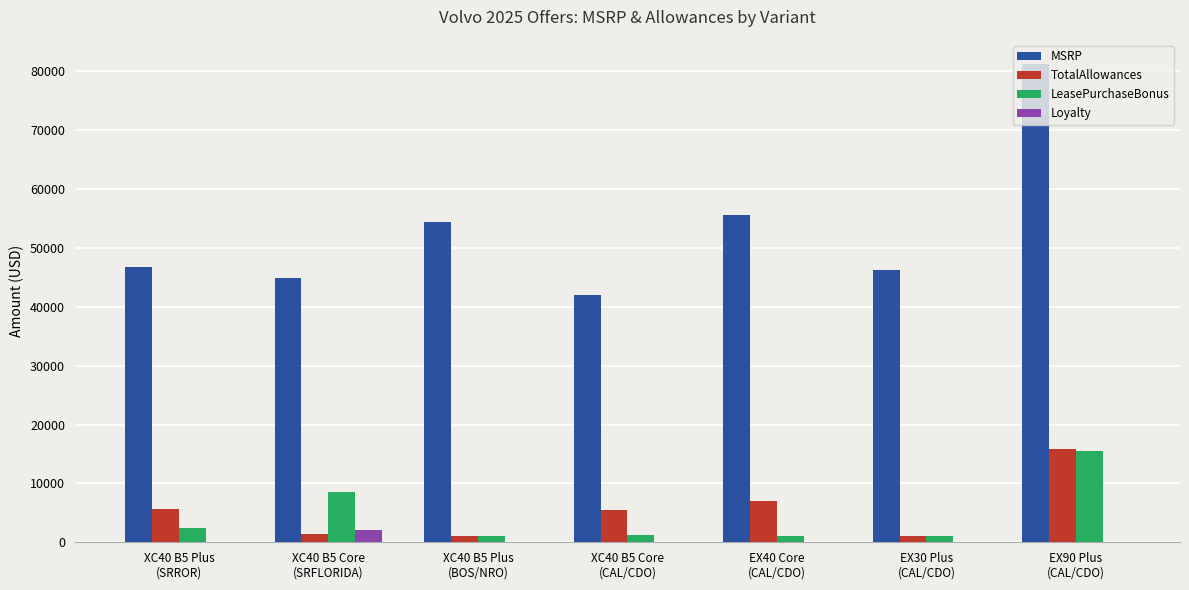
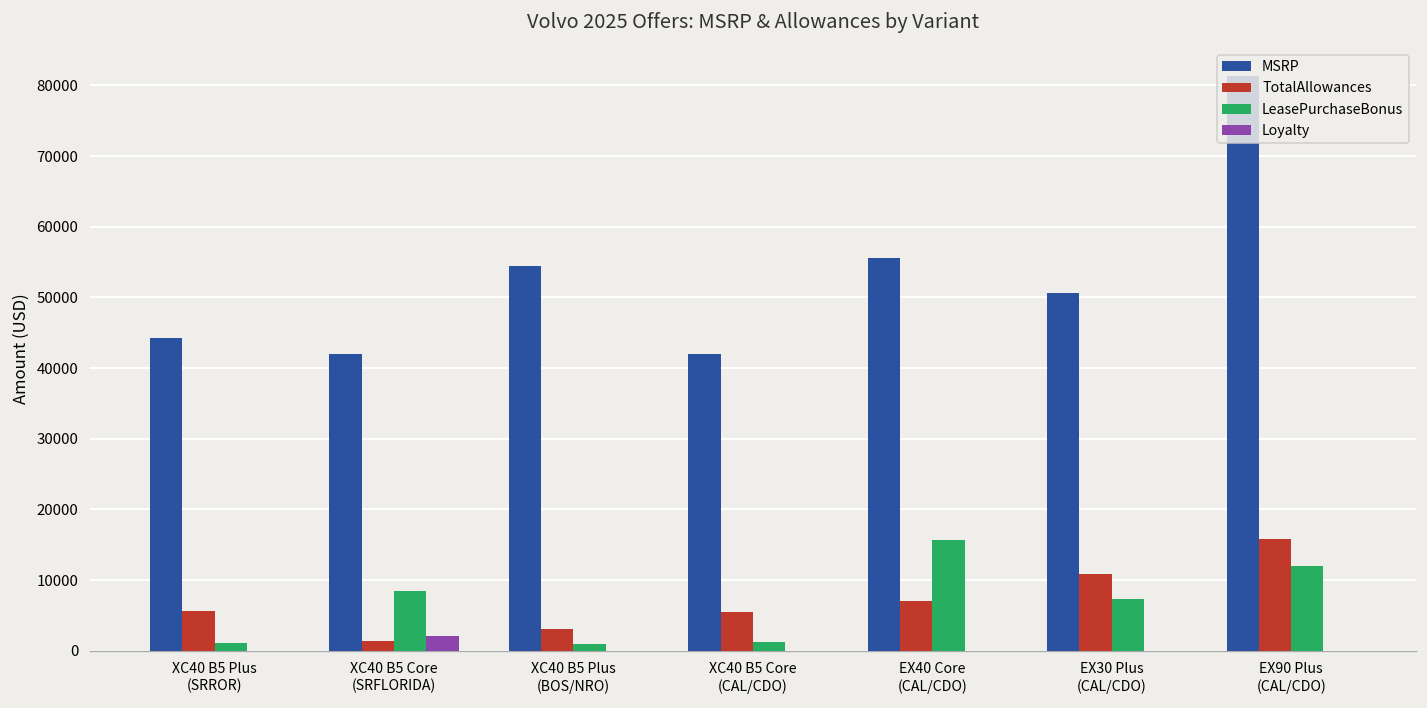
  {
    "MSRP": {
-     "XC40 B5 Plus (SRROR)": 47000,
-     "XC40 B5 Core (SRFLORIDA)": 45000,
+     "XC40 B5 Plus (SRROR)": 44000,
+     "XC40 B5 Core (SRFLORIDA)": 42000,
      "XC40 B5 Plus (BOS/NRO)": 54000,
      "XC40 B5 Core (CAL/CDO)": 42000,
      "EX40 Core (CAL/CDO)": 56000,
-     "EX30 Plus (CAL/CDO)": 46000
+     "EX30 Plus (CAL/CDO)": 51000
    },
    "TotalAllowances": {
      "XC40 B5 Plus (SRROR)": 6000,
      "XC40 B5 Core (SRFLORIDA)": 1000,
-     "XC40 B5 Plus (BOS/NRO)": 1000,
+     "XC40 B5 Plus (BOS/NRO)": 3000,
      "XC40 B5 Core (CAL/CDO)": 5000,
      "EX40 Core (CAL/CDO)": 7000,
-     "EX30 Plus (CAL/CDO)": 1000,
+     "EX30 Plus (CAL/CDO)": 11000,
      "EX90 Plus (CAL/CDO)": 16000
    },
    "LeasePurchaseBonus": {
-     "XC40 B5 Plus (SRROR)": 3000,
+     "XC40 B5 Plus (SRROR)": 1000,
      "XC40 B5 Core (SRFLORIDA)": 8000,
      "XC40 B5 Plus (BOS/NRO)": 1000,
      "XC40 B5 Core (CAL/CDO)": 1000,
-     "EX40 Core (CAL/CDO)": 1000,
-     "EX30 Plus (CAL/CDO)": 1000,
-     "EX90 Plus (CAL/CDO)": 16000
+     "EX40 Core (CAL/CDO)": 16000,
+     "EX30 Plus (CAL/CDO)": 7000,
+     "EX90 Plus (CAL/CDO)": 12000
    },
    "Loyalty": {
      "XC40 B5 Plus (SRROR)": 0,
      "XC40 B5 Core (SRFLORIDA)": 2000,
      "XC40 B5 Plus (BOS/NRO)": 0,
      "XC40 B5 Core (CAL/CDO)": 0,
      "EX40 Core (CAL/CDO)": 0,
      "EX30 Plus (CAL/CDO)": 0,
      "EX90 Plus (CAL/CDO)": 0
    }
  }
